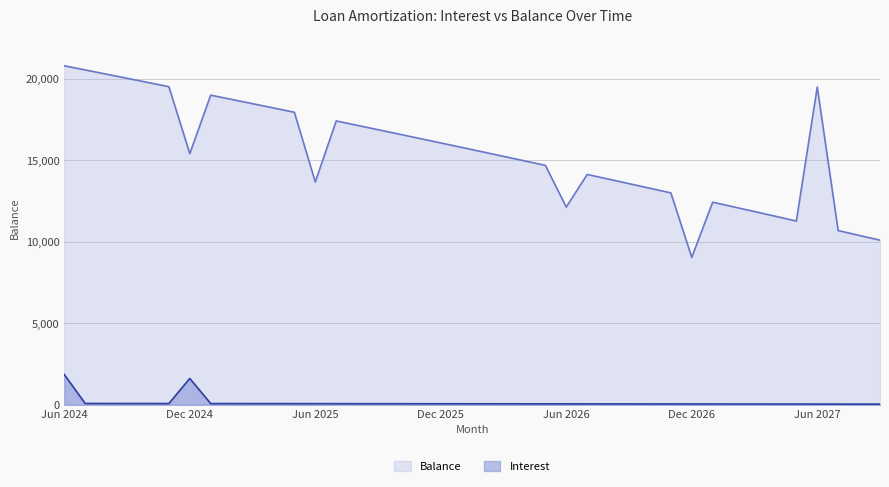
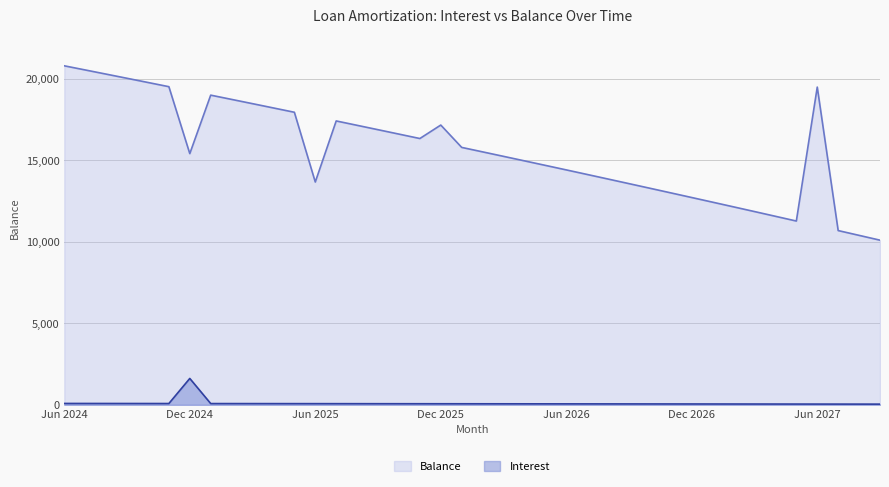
  {
    "Balance": {
      "Jun 2024": "20,800",
      "Dec 2024": "15,400",
      "Jun 2025": "13,700",
-     "Dec 2025": "16,100",
-     "Jun 2026": "12,100",
-     "Dec 2026": "9,000",
+     "Dec 2025": "17,200",
+     "Jun 2026": "14,400",
+     "Dec 2026": "12,700",
      "Jun 2027": "19,500"
    },
    "Interest": {
-     "Jun 2024": "1,900",
+     "Jun 2024": "100",
      "Dec 2024": "1,600",
      "Jun 2025": "100",
      "Dec 2025": "100",
      "Jun 2026": "100",
      "Dec 2026": "100",
      "Jun 2027": "0"
    }
  }
